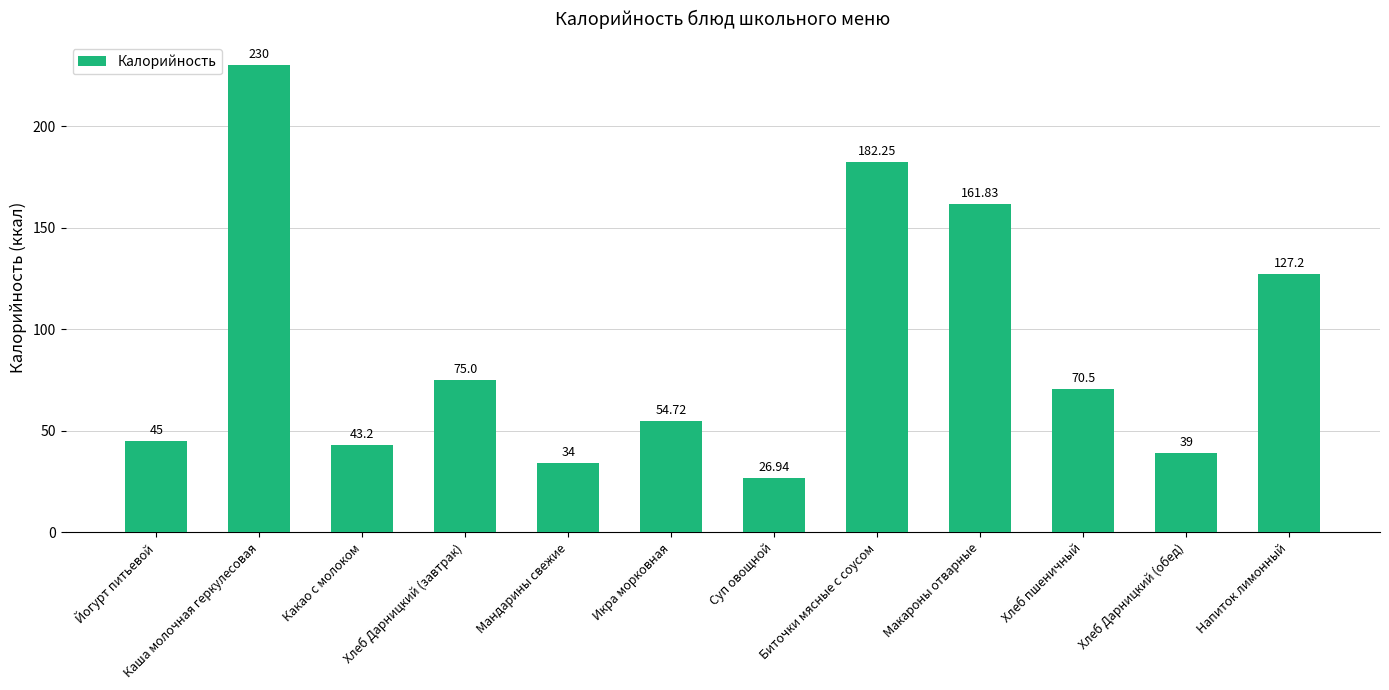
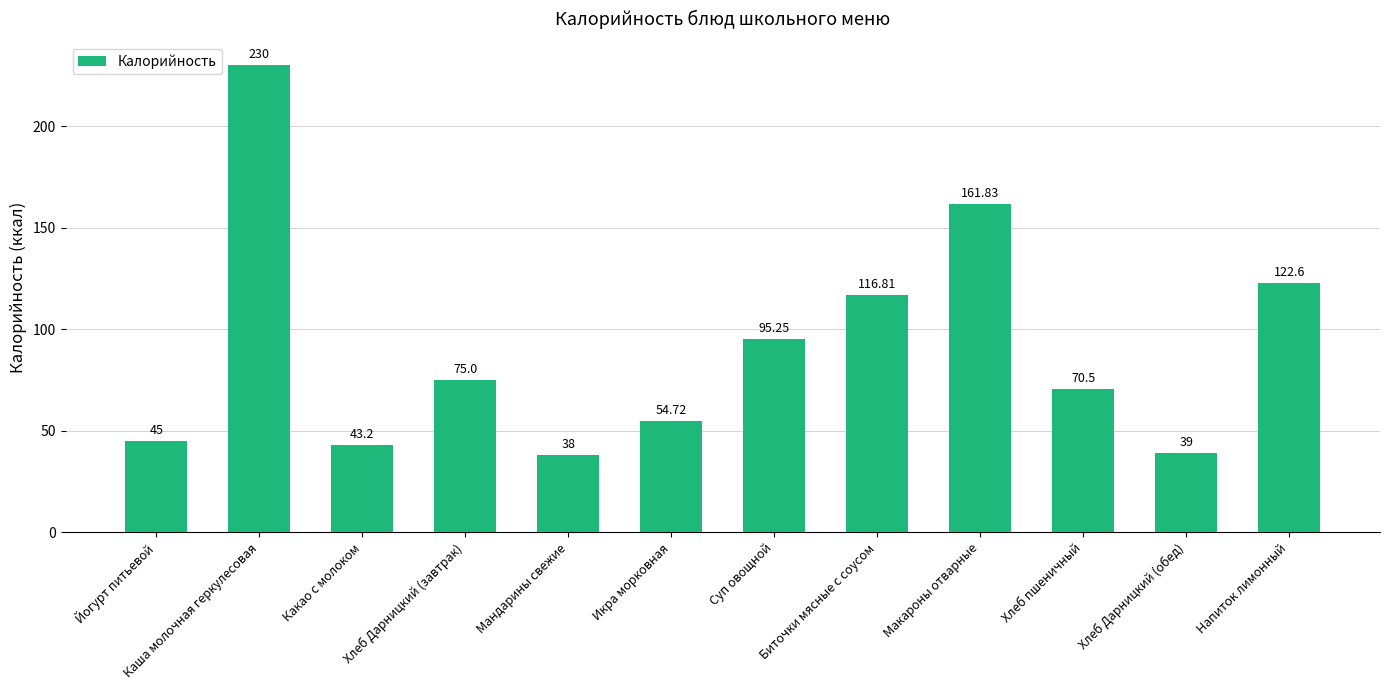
  {
    "Йогурт питьевой": 45,
    "Каша молочная геркулесовая": 230,
    "Какао с молоком": 43.2,
    "Хлеб Дарницкий (завтрак)": 75.0,
-   "Мандарины свежие": 34,
+   "Мандарины свежие": 38,
    "Икра морковная": 54.72,
-   "Суп овощной": 26.94,
-   "Биточки мясные с соусом": 182.25,
+   "Суп овощной": 95.25,
+   "Биточки мясные с соусом": 116.81,
    "Макароны отварные": 161.83,
    "Хлеб пшеничный": 70.5,
    "Хлеб Дарницкий (обед)": 39,
-   "Напиток лимонный": 127.2
+   "Напиток лимонный": 122.6
  }
